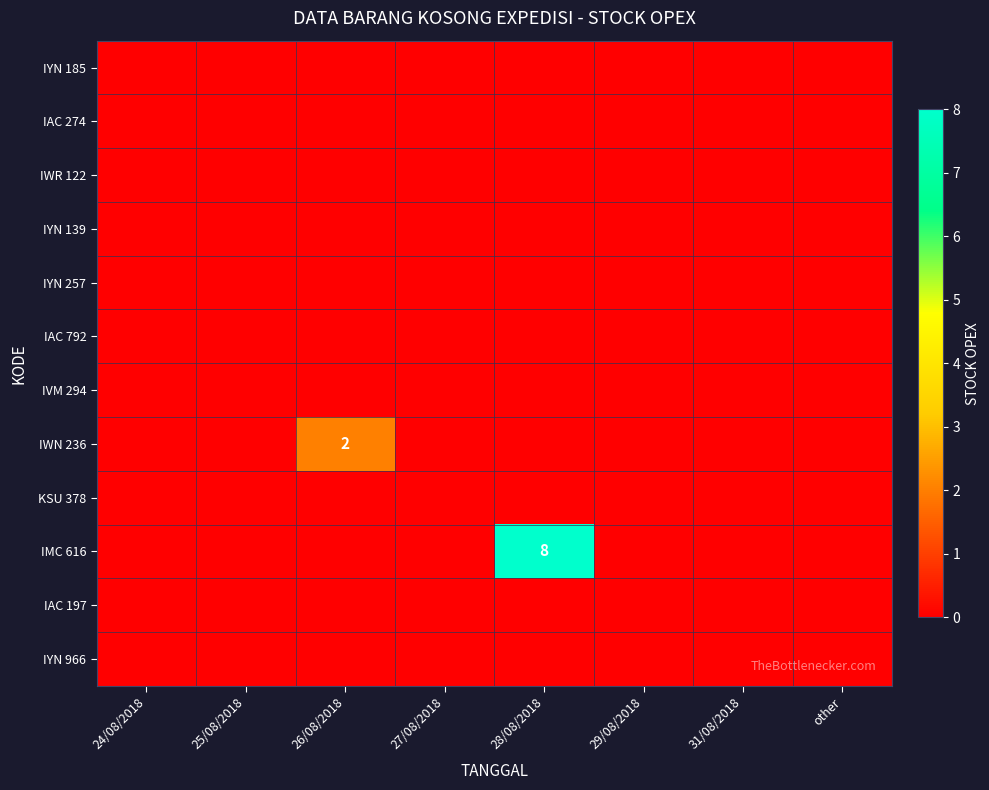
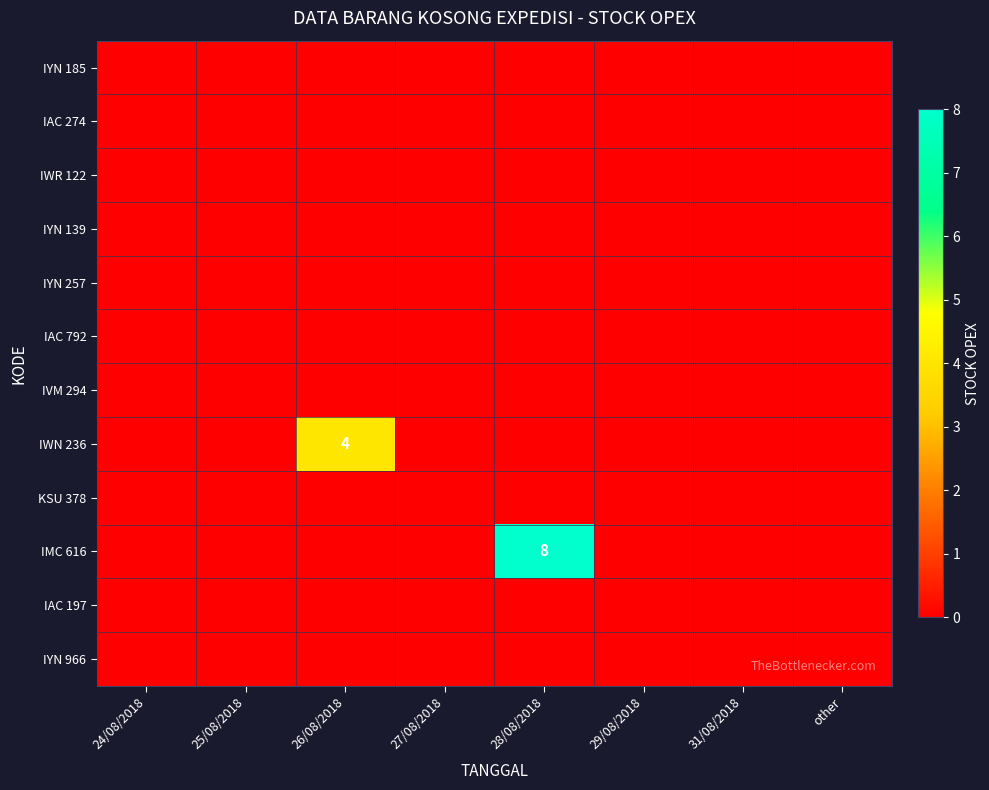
  {
    "IWN 236": {
-     "26/08/2018": 2
+     "26/08/2018": 4
    },
    "IMC 616": {
      "28/08/2018": 8
    }
  }
